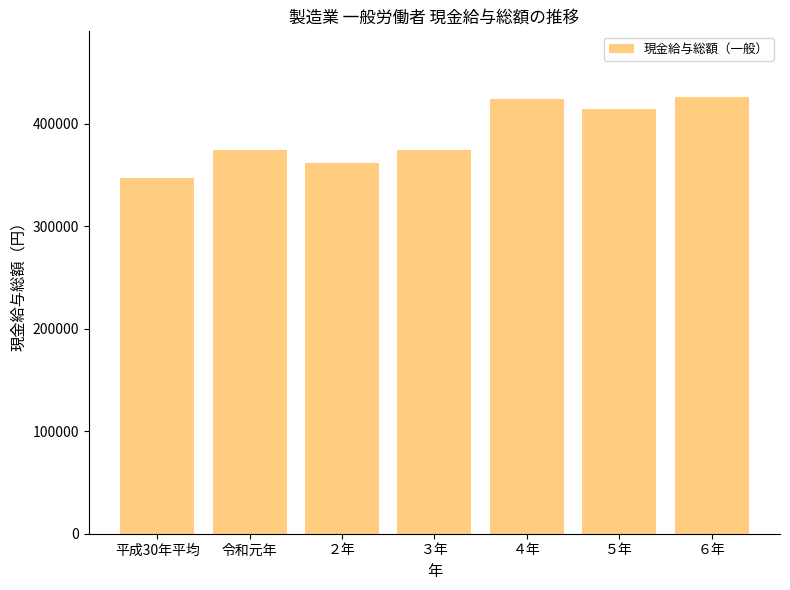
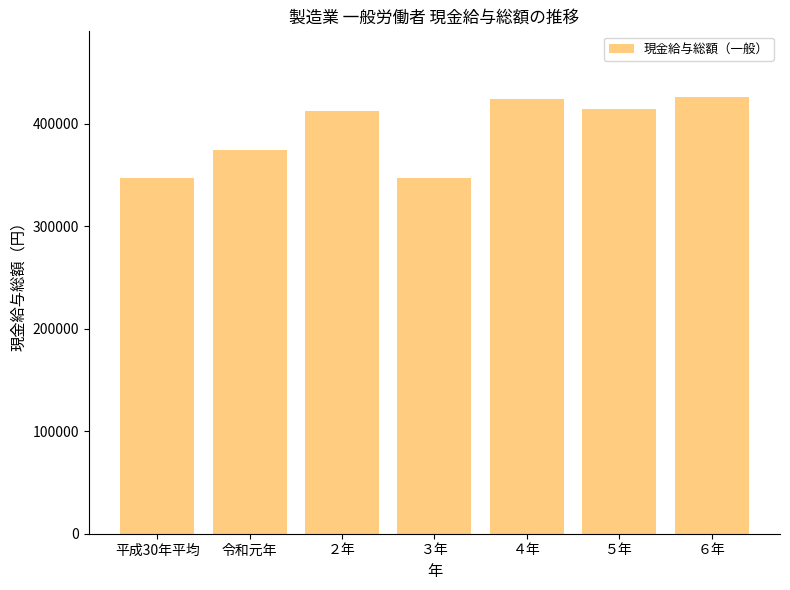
  {
    "平成30年平均": 347000,
    "令和元年": 374000,
-   "２年": 361000,
-   "３年": 375000,
+   "２年": 412000,
+   "３年": 348000,
    "４年": 425000,
    "５年": 415000,
    "６年": 426000
  }
